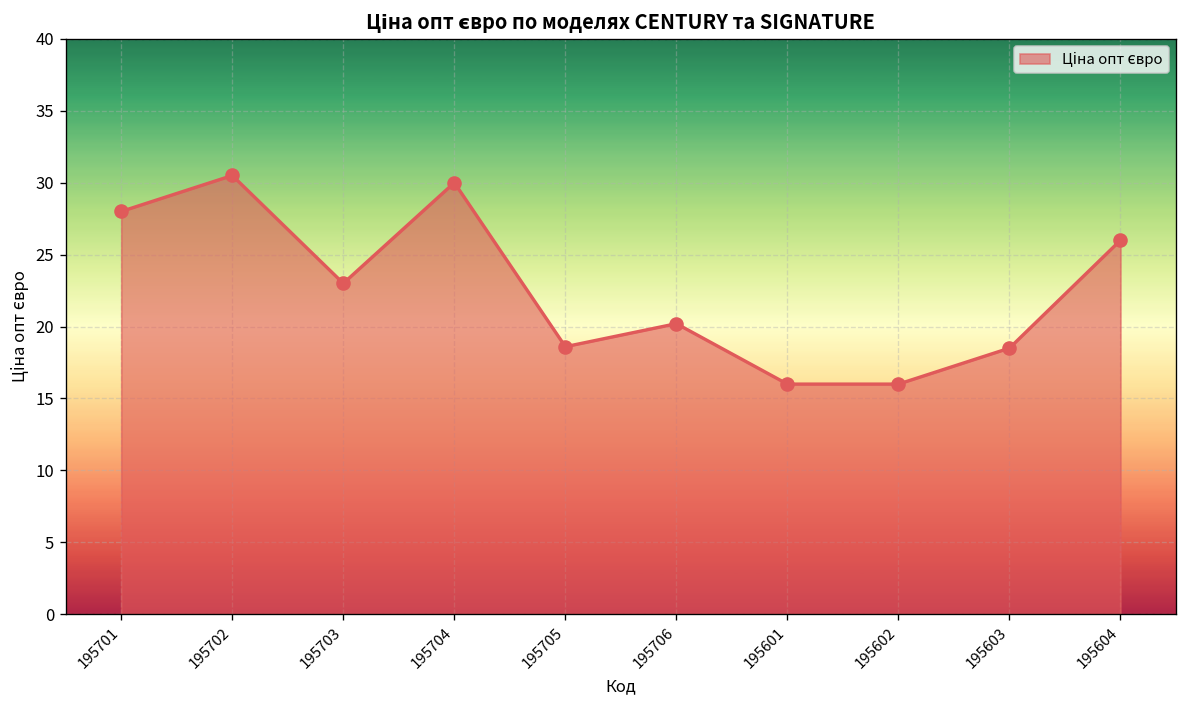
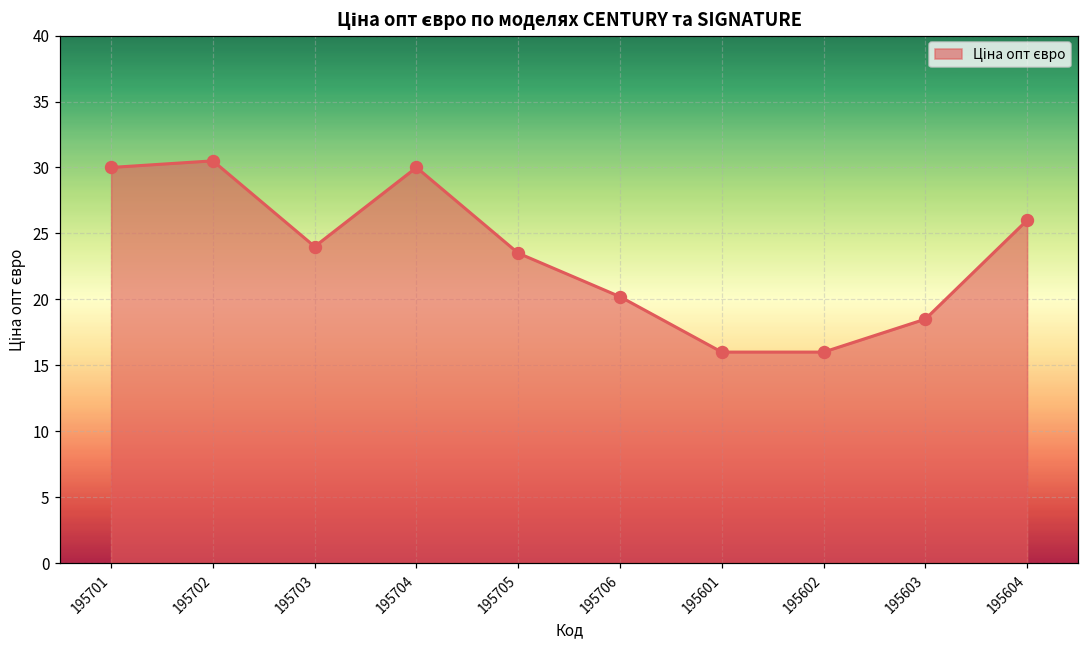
  {
-   "195701": 28,
+   "195701": 30,
    "195702": 30.5,
-   "195703": 23,
+   "195703": 24,
    "195704": 30.0,
-   "195705": 18.6,
+   "195705": 23.5,
    "195706": 20.2,
    "195601": 16.0,
    "195602": 16.0,
    "195603": 18.5,
    "195604": 26.0
  }
